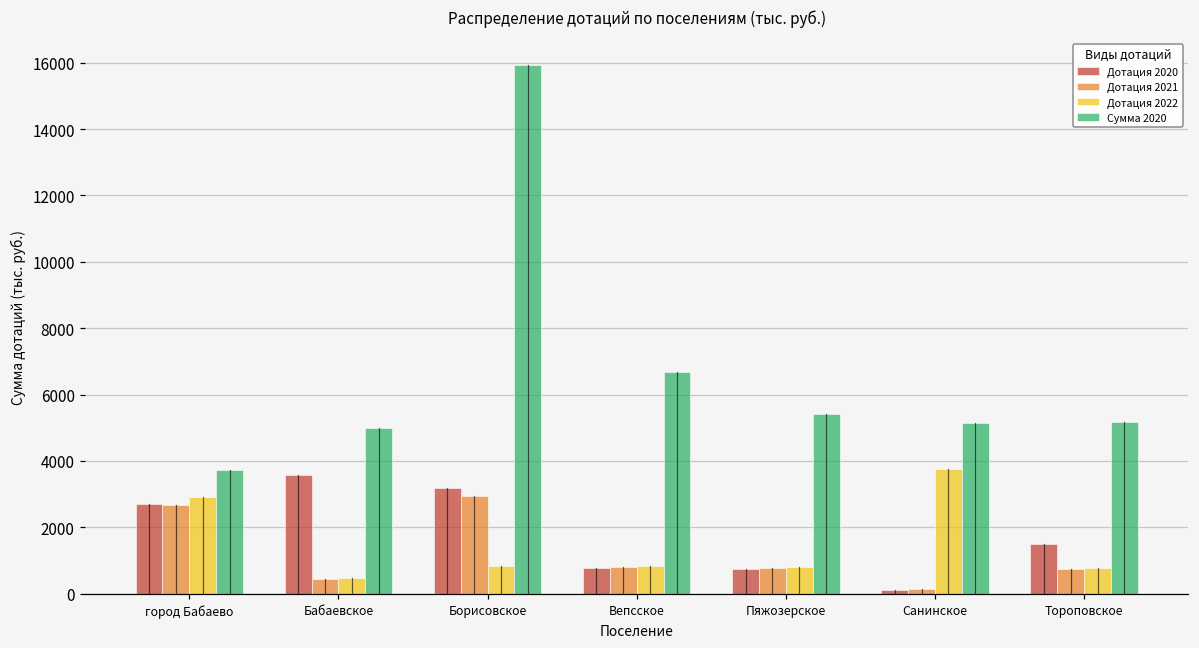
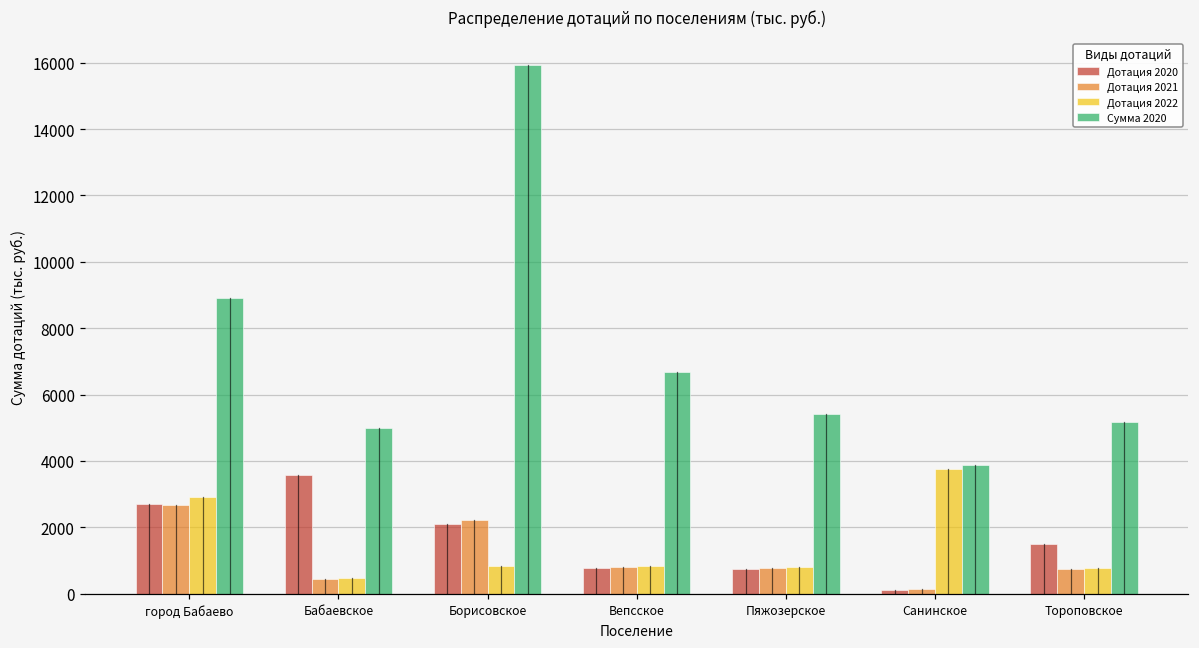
  {
    "Дотация 2020": {
      "город Бабаево": 2700,
      "Бабаевское": 3600,
-     "Борисовское": 3200,
+     "Борисовское": 2100,
      "Вепсское": 800,
      "Пяжозерское": 700,
      "Санинское": 100,
      "Тороповское": 1500
    },
    "Дотация 2021": {
      "город Бабаево": 2700,
      "Бабаевское": 400,
-     "Борисовское": 2900,
+     "Борисовское": 2200,
      "Вепсское": 800,
      "Пяжозерское": 800,
      "Санинское": 100,
      "Тороповское": 700
    },
    "Дотация 2022": {
      "город Бабаево": 2900,
      "Бабаевское": 500,
      "Борисовское": 800,
      "Вепсское": 800,
      "Пяжозерское": 800,
      "Санинское": 3700,
      "Тороповское": 800
    },
    "Сумма 2020": {
-     "город Бабаево": 3700,
+     "город Бабаево": 8900,
      "Бабаевское": 5000,
      "Борисовское": 15900,
      "Вепсское": 6700,
      "Пяжозерское": 5400,
-     "Санинское": 5100,
+     "Санинское": 3900,
      "Тороповское": 5200
    }
  }
